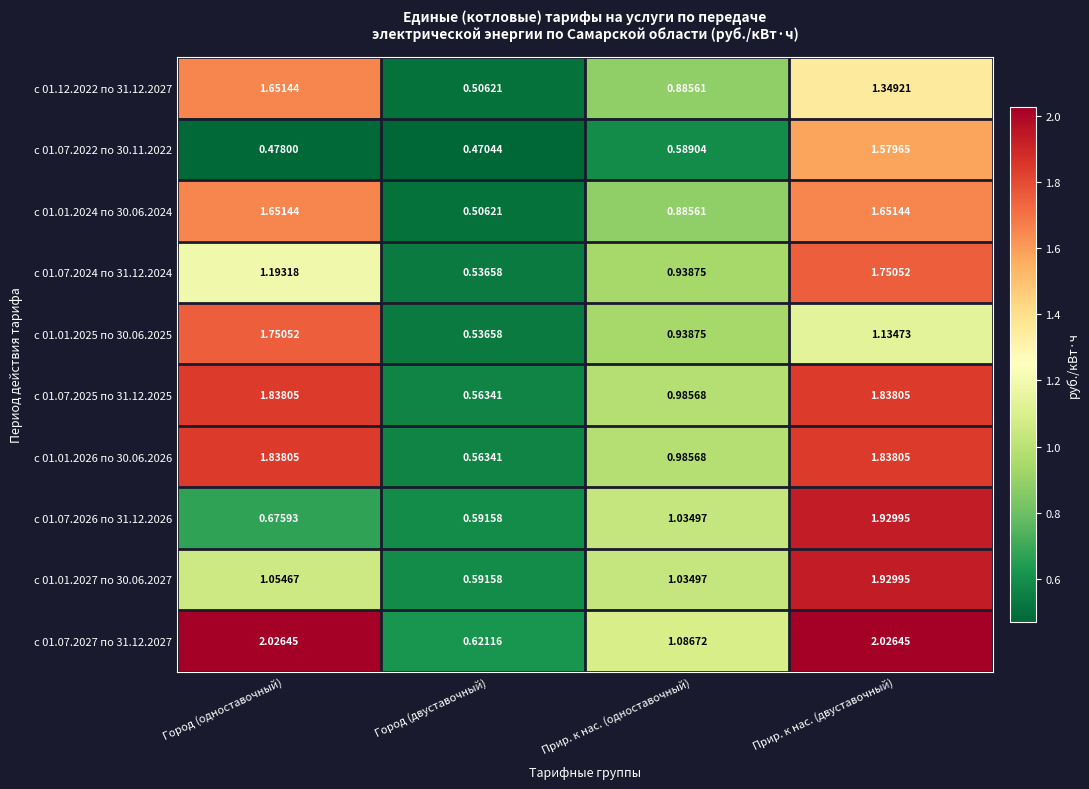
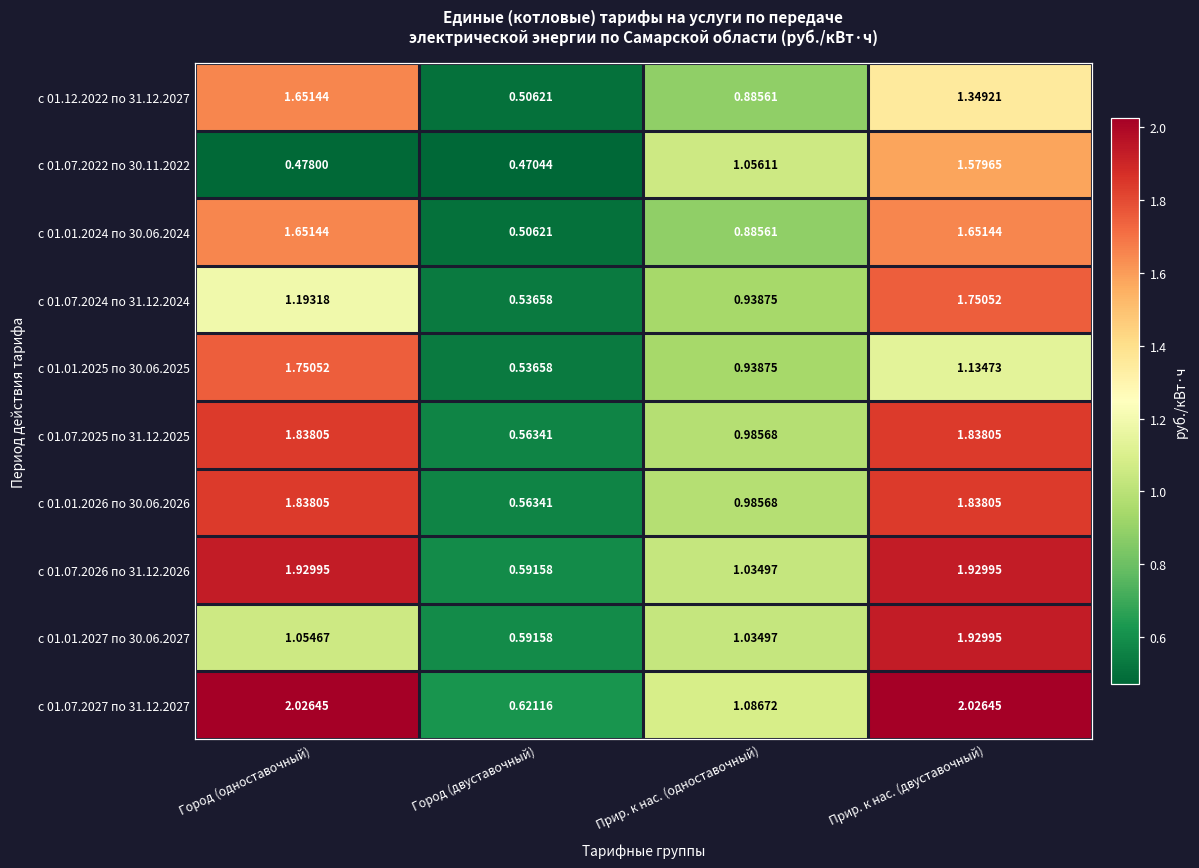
  {
    "с 01.12.2022 по 31.12.2027": {
      "Город (одноставочный)": 1.65144,
      "Город (двуставочный)": 0.50621,
      "Прир. к нас. (одноставочный)": 0.88561,
      "Прир. к нас. (двуставочный)": 1.34921
    },
    "с 01.07.2022 по 30.11.2022": {
      "Город (одноставочный)": 0.47800,
      "Город (двуставочный)": 0.47044,
-     "Прир. к нас. (одноставочный)": 0.58904,
+     "Прир. к нас. (одноставочный)": 1.05611,
      "Прир. к нас. (двуставочный)": 1.57965
    },
    "с 01.01.2024 по 30.06.2024": {
      "Город (одноставочный)": 1.65144,
      "Город (двуставочный)": 0.50621,
      "Прир. к нас. (одноставочный)": 0.88561,
      "Прир. к нас. (двуставочный)": 1.65144
    },
    "с 01.07.2024 по 31.12.2024": {
      "Город (одноставочный)": 1.19318,
      "Город (двуставочный)": 0.53658,
      "Прир. к нас. (одноставочный)": 0.93875,
      "Прир. к нас. (двуставочный)": 1.75052
    },
    "с 01.01.2025 по 30.06.2025": {
      "Город (одноставочный)": 1.75052,
      "Город (двуставочный)": 0.53658,
      "Прир. к нас. (одноставочный)": 0.93875,
      "Прир. к нас. (двуставочный)": 1.13473
    },
    "с 01.07.2025 по 31.12.2025": {
      "Город (одноставочный)": 1.83805,
      "Город (двуставочный)": 0.56341,
      "Прир. к нас. (одноставочный)": 0.98568,
      "Прир. к нас. (двуставочный)": 1.83805
    },
    "с 01.01.2026 по 30.06.2026": {
      "Город (одноставочный)": 1.83805,
      "Город (двуставочный)": 0.56341,
      "Прир. к нас. (одноставочный)": 0.98568,
      "Прир. к нас. (двуставочный)": 1.83805
    },
    "с 01.07.2026 по 31.12.2026": {
-     "Город (одноставочный)": 0.67593,
+     "Город (одноставочный)": 1.92995,
      "Город (двуставочный)": 0.59158,
      "Прир. к нас. (одноставочный)": 1.03497,
      "Прир. к нас. (двуставочный)": 1.92995
    },
    "с 01.01.2027 по 30.06.2027": {
      "Город (одноставочный)": 1.05467,
      "Город (двуставочный)": 0.59158,
      "Прир. к нас. (одноставочный)": 1.03497,
      "Прир. к нас. (двуставочный)": 1.92995
    },
    "с 01.07.2027 по 31.12.2027": {
      "Город (одноставочный)": 2.02645,
      "Город (двуставочный)": 0.62116,
      "Прир. к нас. (одноставочный)": 1.08672,
      "Прир. к нас. (двуставочный)": 2.02645
    }
  }
